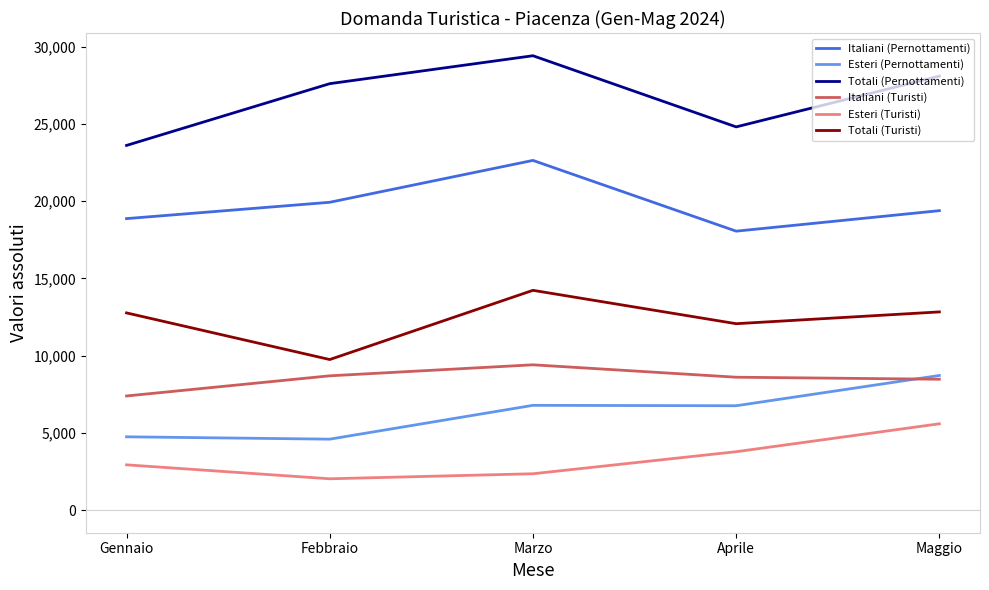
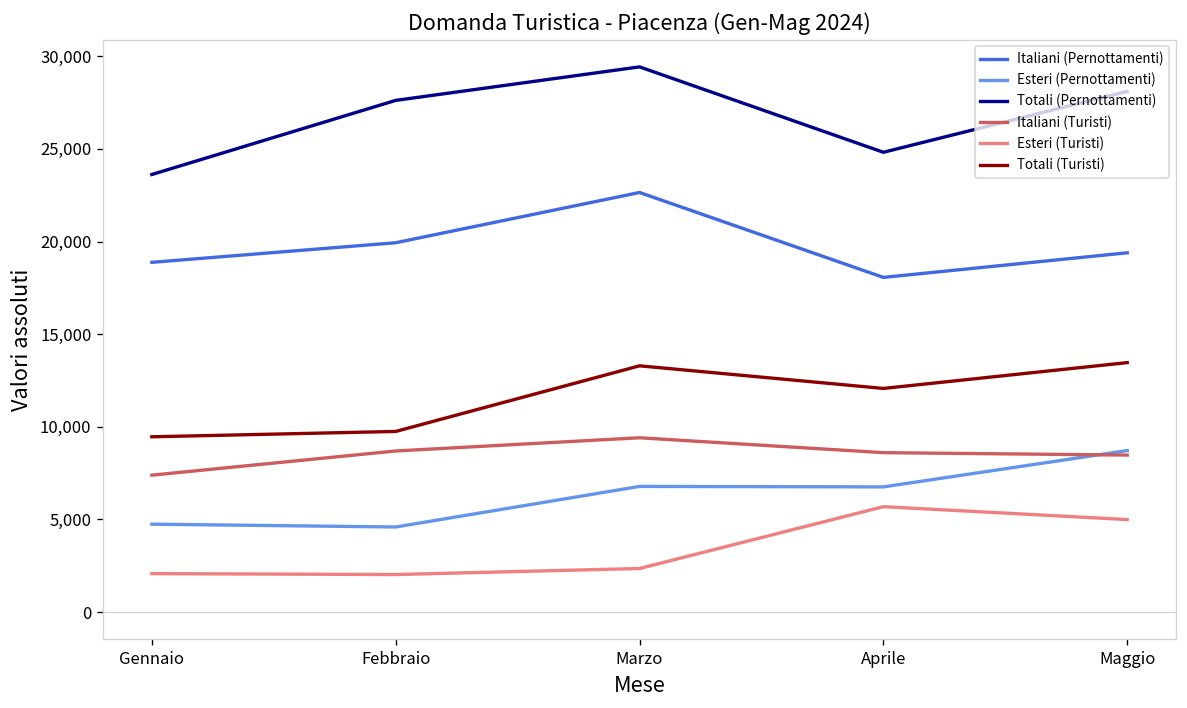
  {
    "Totali (Pernottamenti)": {
      "Gennaio": "23,600",
      "Febbraio": "27,600",
      "Marzo": "29,400",
      "Aprile": "24,800"
    },
    "Italiani (Turisti)": {
      "Gennaio": "7,400",
      "Febbraio": "8,700",
      "Marzo": "9,400",
      "Aprile": "8,600",
      "Maggio": "8,500"
    },
    "Esteri (Turisti)": {
-     "Gennaio": "2,900",
+     "Gennaio": "2,100",
      "Febbraio": "2,000",
      "Marzo": "2,300",
-     "Aprile": "3,800",
-     "Maggio": "5,600"
+     "Aprile": "5,700",
+     "Maggio": "5,000"
    },
    "Totali (Turisti)": {
-     "Gennaio": "12,800",
+     "Gennaio": "9,500",
      "Febbraio": "9,700",
-     "Marzo": "14,200",
+     "Marzo": "13,300",
      "Aprile": "12,100",
-     "Maggio": "12,800"
+     "Maggio": "13,500"
    }
  }
